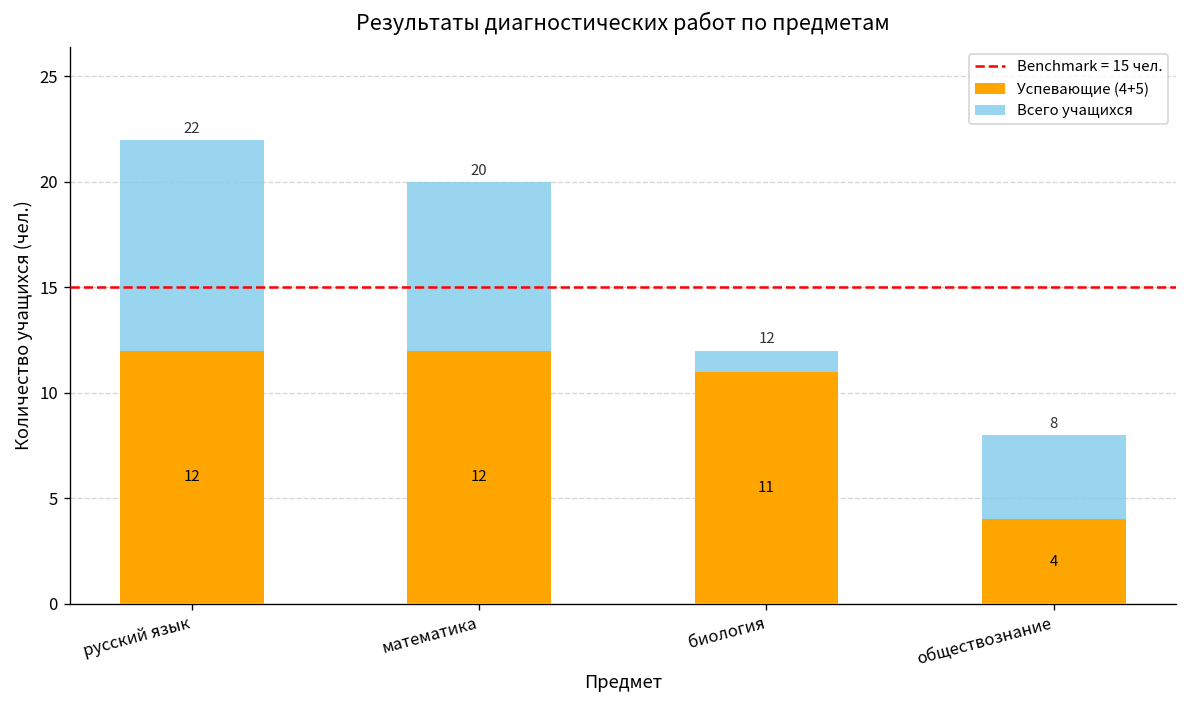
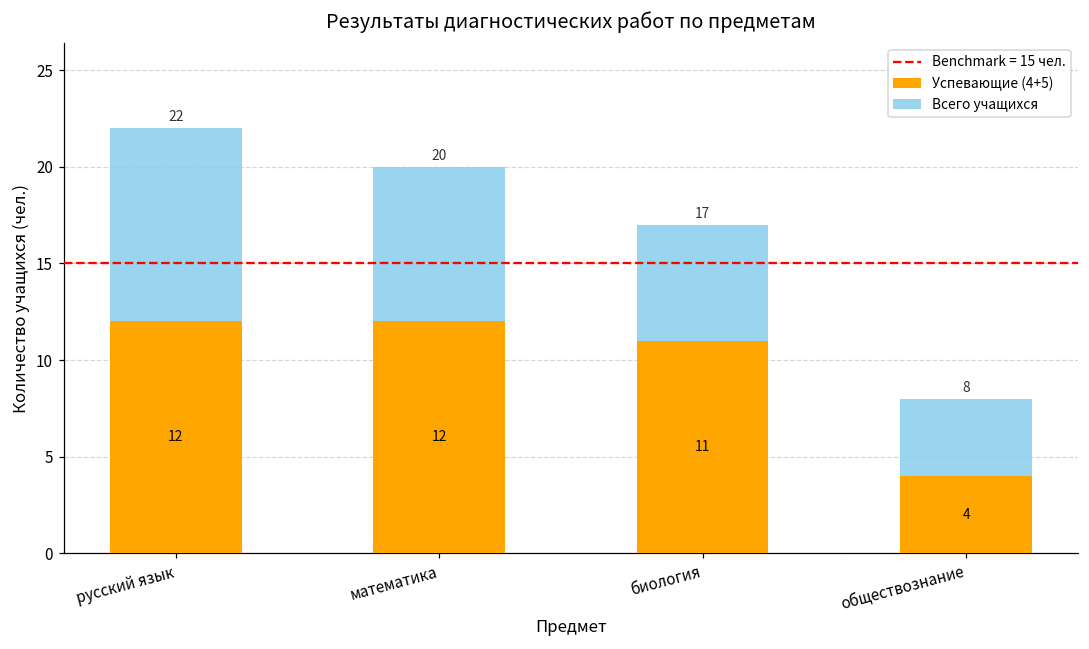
  {
    "Всего учащихся": {
      "русский язык": 22,
      "математика": 20,
-     "биология": 12,
+     "биология": 17,
      "обществознание": 8
    }
  }
